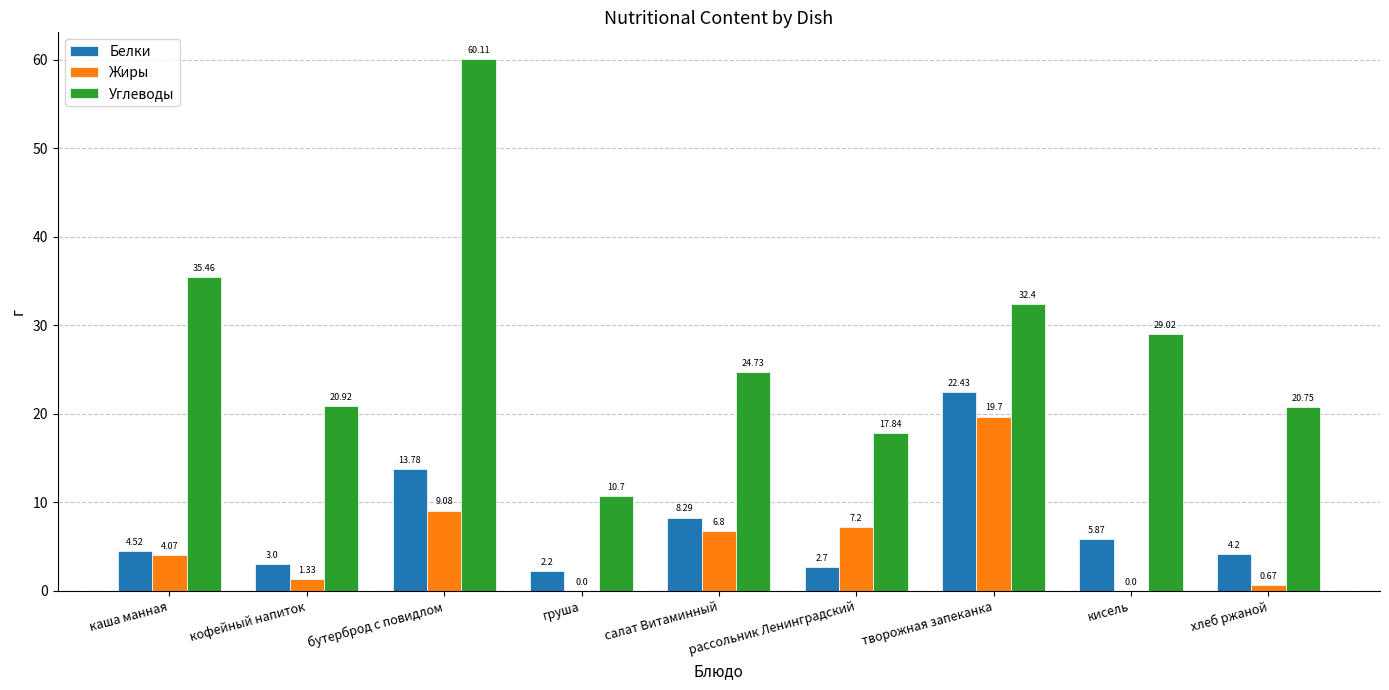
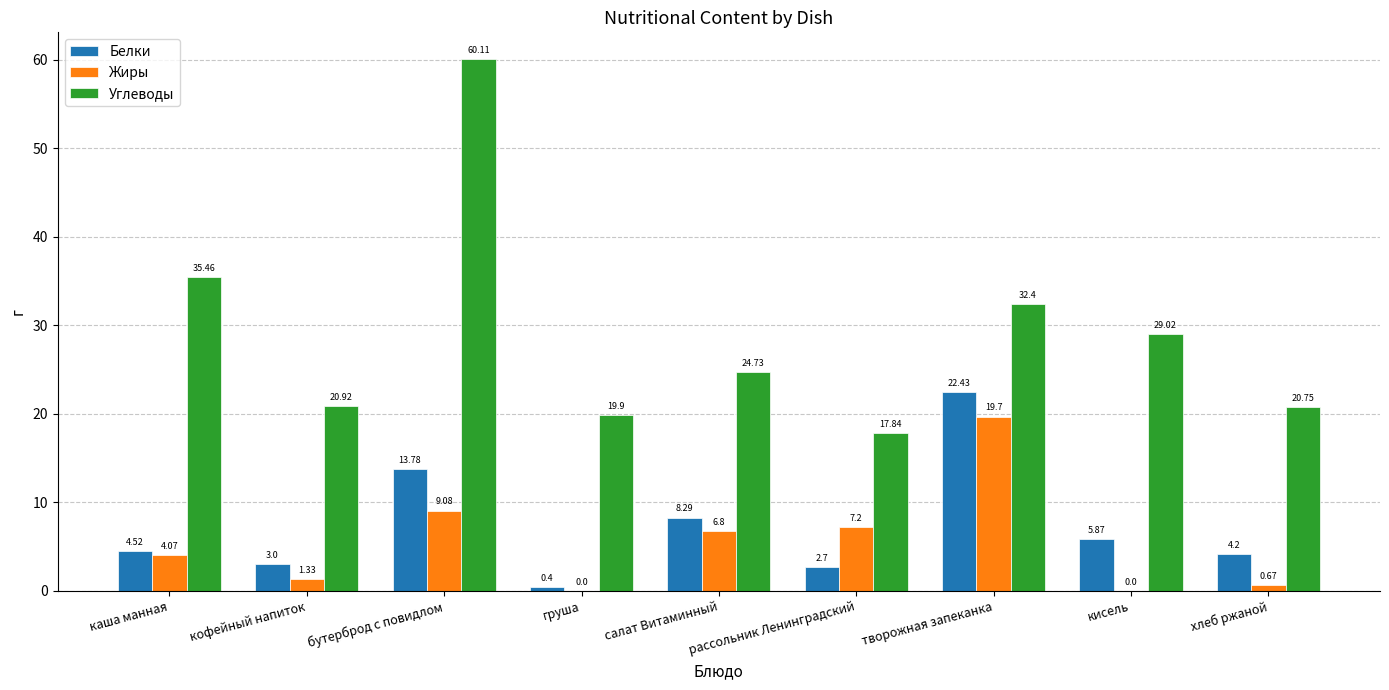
  {
    "Белки": {
      "каша манная": 4.52,
      "кофейный напиток": 3.0,
      "бутерброд с повидлом": 13.78,
-     "груша": 2.2,
+     "груша": 0.4,
      "салат Витаминный": 8.29,
      "рассольник Ленинградский": 2.7,
      "творожная запеканка": 22.43,
      "кисель": 5.87,
      "хлеб ржаной": 4.2
    },
    "Жиры": {
      "каша манная": 4.07,
      "кофейный напиток": 1.33,
      "бутерброд с повидлом": 9.08,
      "груша": 0.0,
      "салат Витаминный": 6.8,
      "рассольник Ленинградский": 7.2,
      "творожная запеканка": 19.7,
      "кисель": 0.0,
      "хлеб ржаной": 0.67
    },
    "Углеводы": {
      "каша манная": 35.46,
      "кофейный напиток": 20.92,
      "бутерброд с повидлом": 60.11,
-     "груша": 10.7,
+     "груша": 19.9,
      "салат Витаминный": 24.73,
      "рассольник Ленинградский": 17.84,
      "творожная запеканка": 32.4,
      "кисель": 29.02,
      "хлеб ржаной": 20.75
    }
  }
